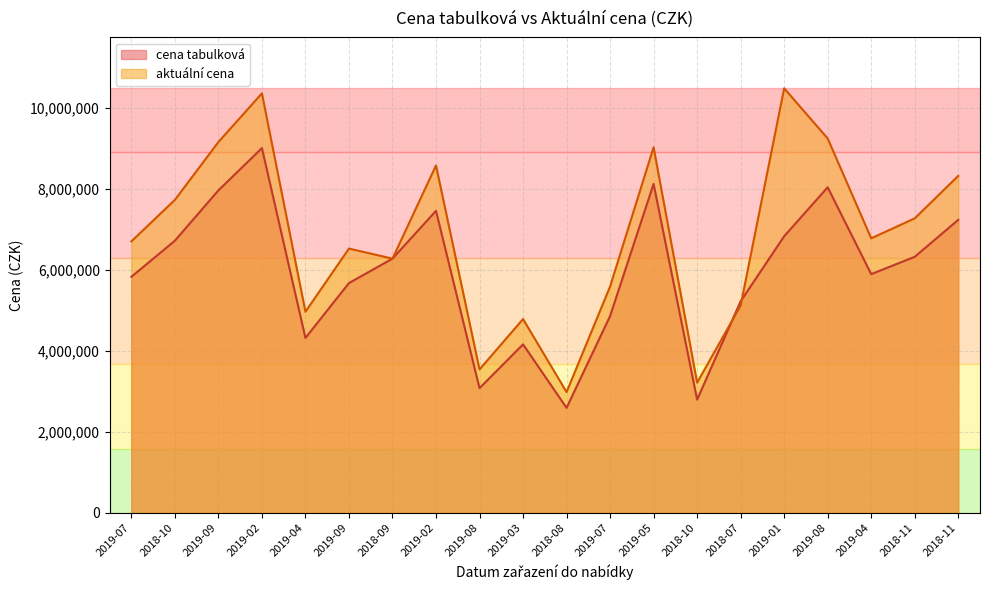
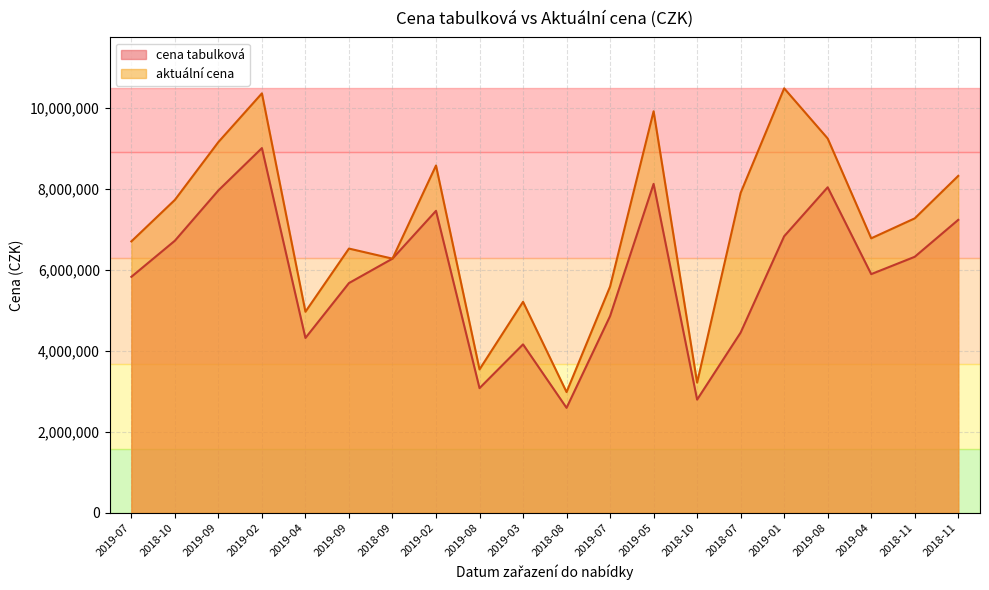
  {
    "cena tabulková": {
      "2019-03": "4,200,000",
      "2018-08": "2,600,000",
      "2019-05": "8,100,000",
-     "2018-07": "5,200,000",
+     "2018-07": "4,400,000",
      "2019-01": "6,800,000"
    },
    "aktuální cena": {
-     "2019-03": "4,800,000",
+     "2019-03": "5,200,000",
      "2018-08": "3,000,000",
-     "2019-05": "9,000,000",
-     "2018-07": "5,100,000",
+     "2019-05": "9,900,000",
+     "2018-07": "7,900,000",
      "2019-01": "10,500,000"
    }
  }
